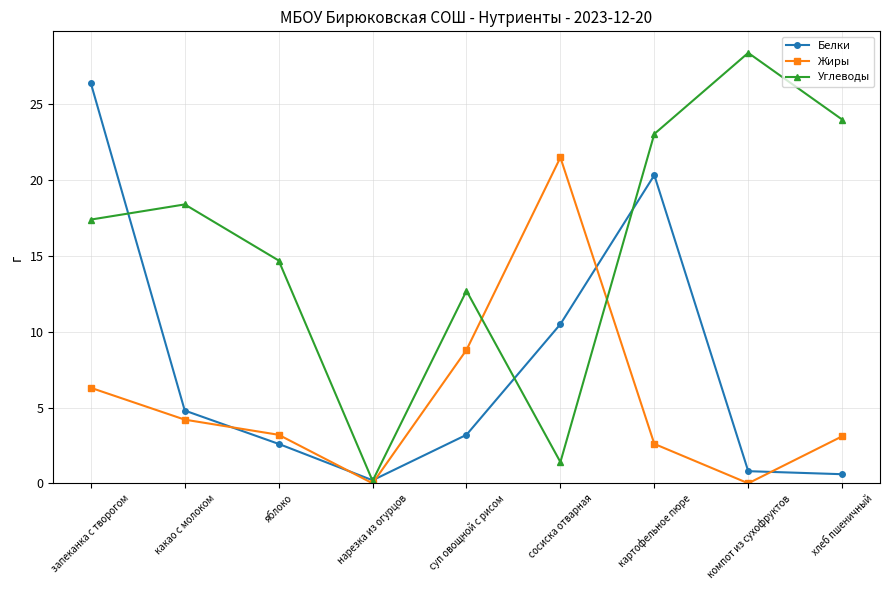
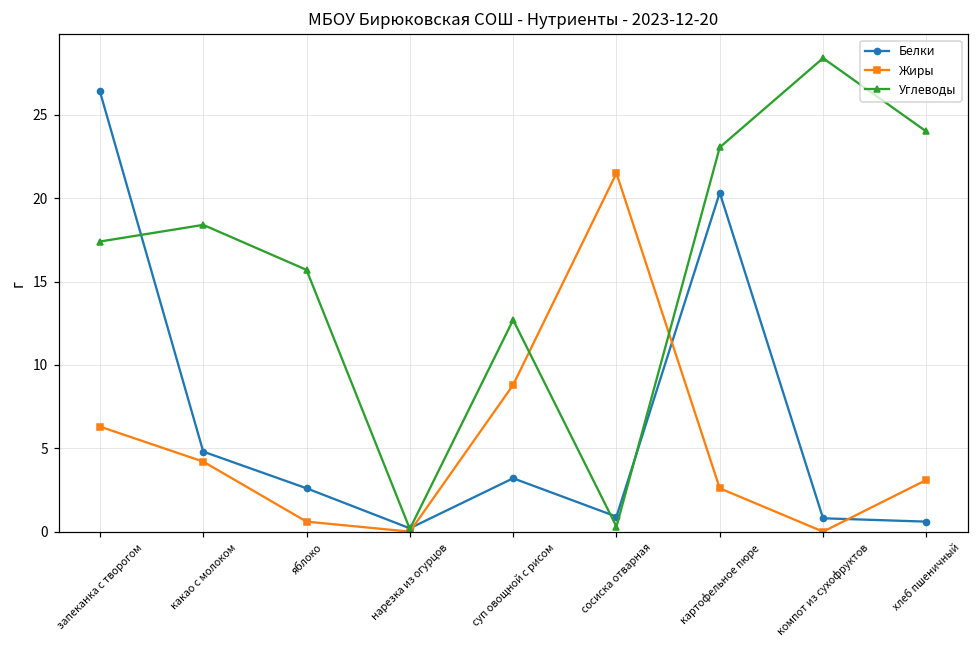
  {
    "Белки": {
      "запеканка с творогом": 26.4,
      "какао с молоком": 4.8,
      "яблоко": 2.6,
      "суп овощной с рисом": 3.2,
-     "сосиска отварная": 10.5,
+     "сосиска отварная": 0.9,
      "картофельное пюре": 20.3,
      "компот из сухофруктов": 0.8,
      "хлеб пшеничный": 0.6
    },
    "Жиры": {
      "запеканка с творогом": 6.3,
      "какао с молоком": 4.2,
-     "яблоко": 3.2,
+     "яблоко": 0.6,
      "суп овощной с рисом": 8.8,
      "сосиска отварная": 21.5,
      "картофельное пюре": 2.6,
      "компот из сухофруктов": 0.0,
      "хлеб пшеничный": 3.1
    },
    "Углеводы": {
      "запеканка с творогом": 17.4,
      "какао с молоком": 18.4,
-     "яблоко": 14.7,
+     "яблоко": 15.7,
      "суп овощной с рисом": 12.7,
-     "сосиска отварная": 1.4,
+     "сосиска отварная": 0.3,
      "картофельное пюре": 23.1,
      "компот из сухофруктов": 28.4,
      "хлеб пшеничный": 24.0
    }
  }
